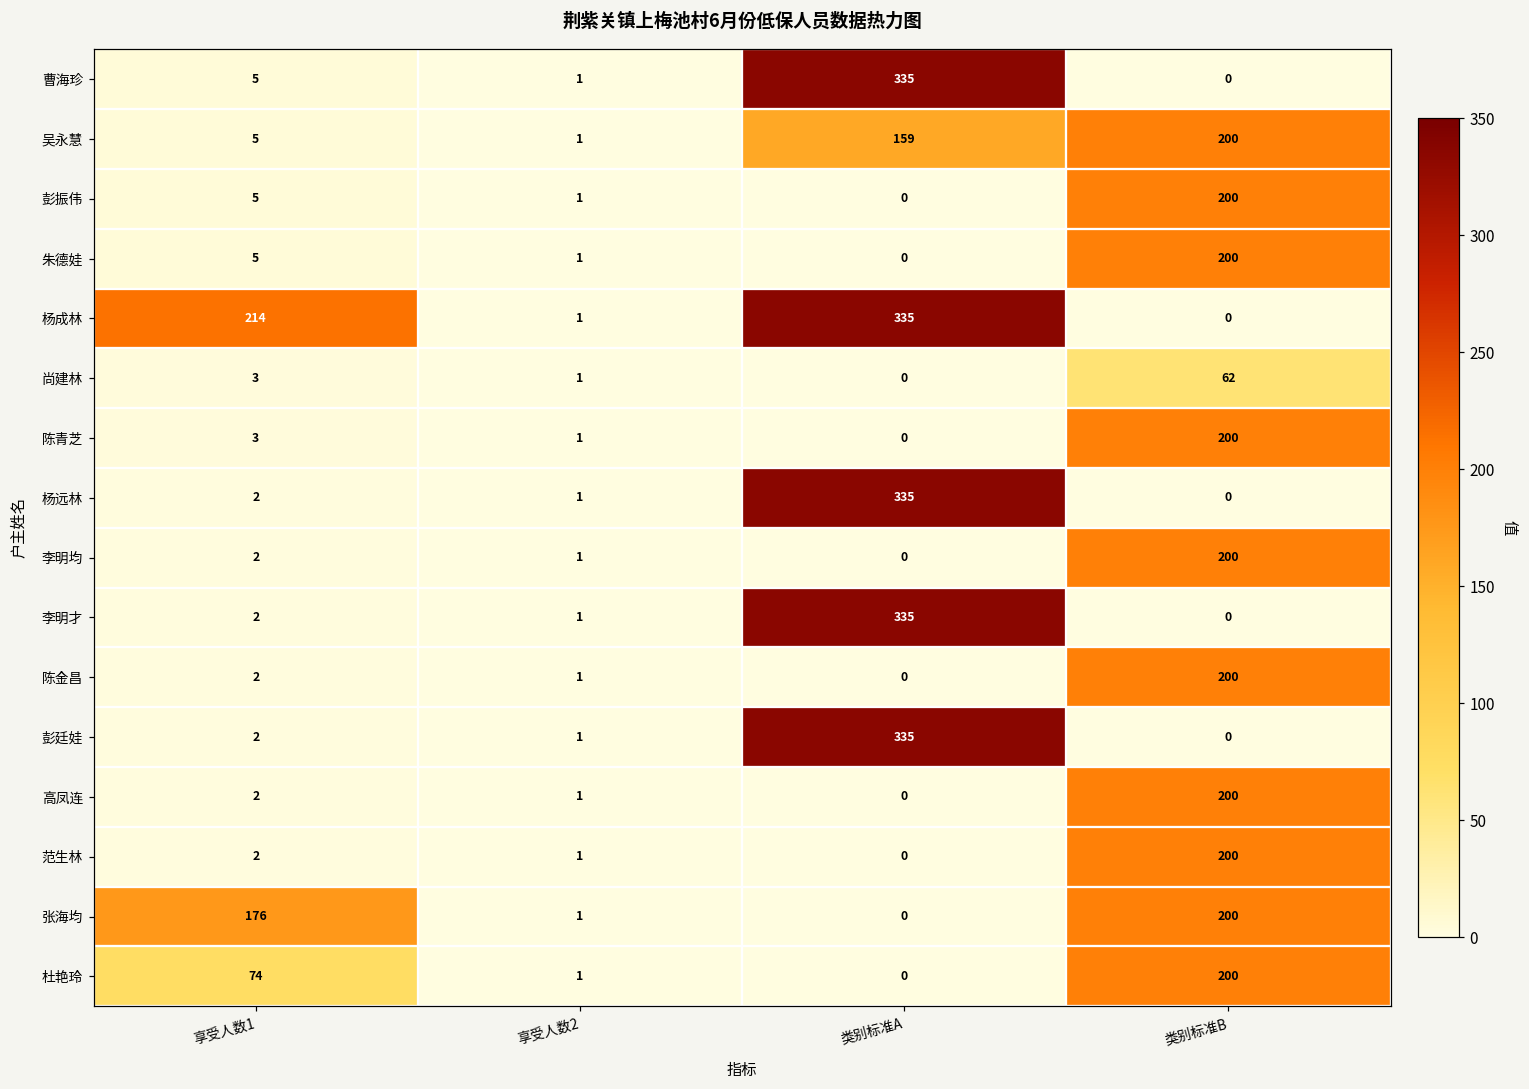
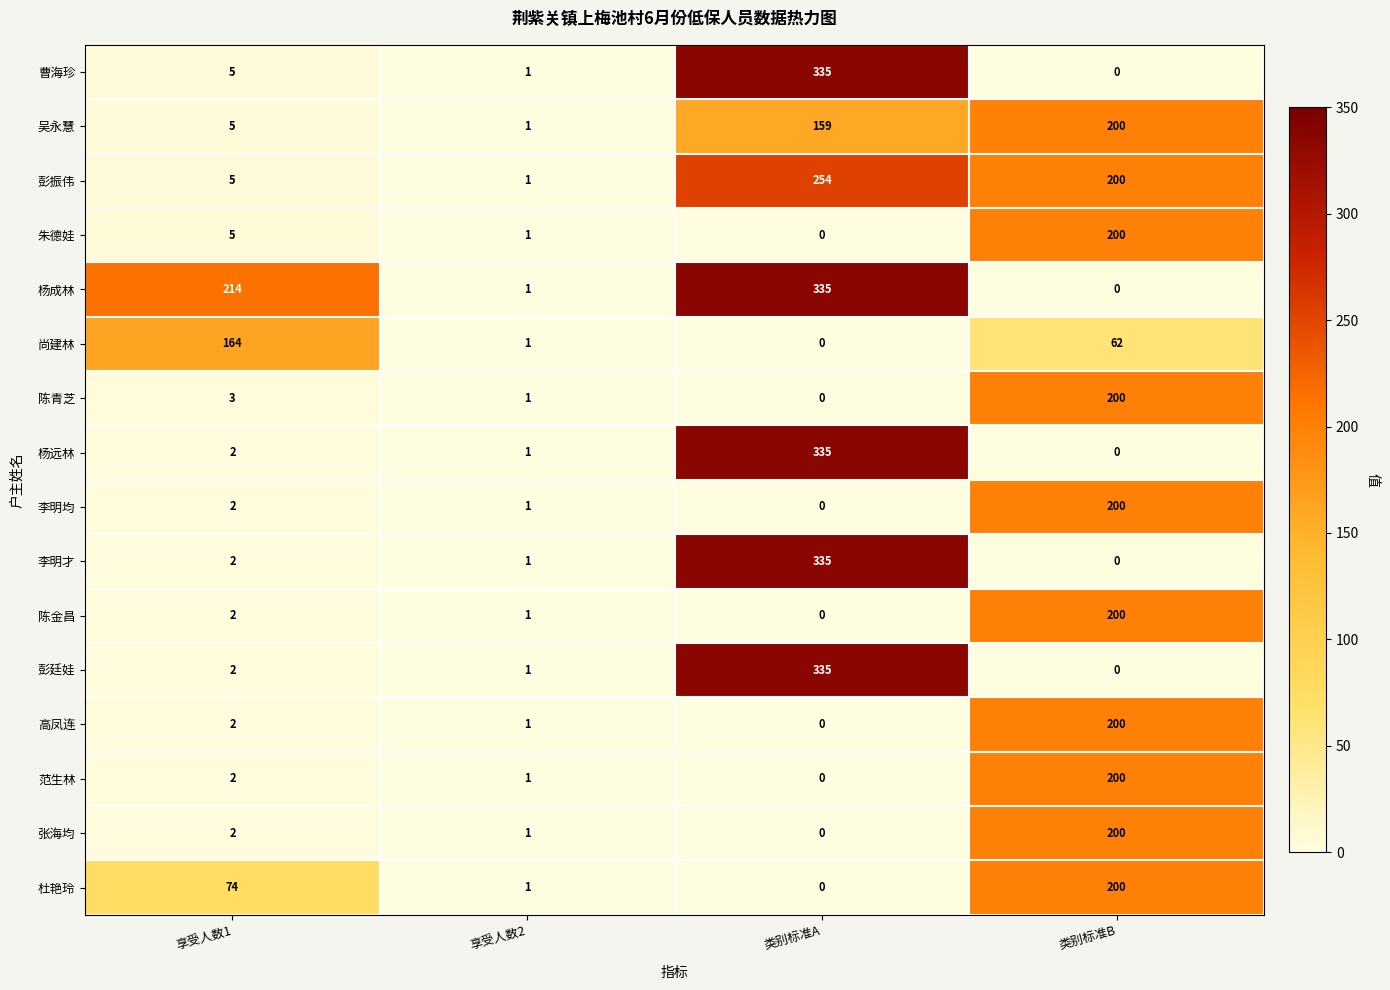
  {
    "曹海珍": {
      "享受人数1": 5,
      "享受人数2": 1,
      "类别标准A": 335,
      "类别标准B": 0
    },
    "吴永慧": {
      "享受人数1": 5,
      "享受人数2": 1,
      "类别标准A": 159,
      "类别标准B": 200
    },
    "彭振伟": {
      "享受人数1": 5,
      "享受人数2": 1,
-     "类别标准A": 0,
+     "类别标准A": 254,
      "类别标准B": 200
    },
    "朱德娃": {
      "享受人数1": 5,
      "享受人数2": 1,
      "类别标准A": 0,
      "类别标准B": 200
    },
    "杨成林": {
      "享受人数1": 214,
      "享受人数2": 1,
      "类别标准A": 335,
      "类别标准B": 0
    },
    "尚建林": {
-     "享受人数1": 3,
+     "享受人数1": 164,
      "享受人数2": 1,
      "类别标准A": 0,
      "类别标准B": 62
    },
    "陈青芝": {
      "享受人数1": 3,
      "享受人数2": 1,
      "类别标准A": 0,
      "类别标准B": 200
    },
    "杨远林": {
      "享受人数1": 2,
      "享受人数2": 1,
      "类别标准A": 335,
      "类别标准B": 0
    },
    "李明均": {
      "享受人数1": 2,
      "享受人数2": 1,
      "类别标准A": 0,
      "类别标准B": 200
    },
    "李明才": {
      "享受人数1": 2,
      "享受人数2": 1,
      "类别标准A": 335,
      "类别标准B": 0
    },
    "陈金昌": {
      "享受人数1": 2,
      "享受人数2": 1,
      "类别标准A": 0,
      "类别标准B": 200
    },
    "彭廷娃": {
      "享受人数1": 2,
      "享受人数2": 1,
      "类别标准A": 335,
      "类别标准B": 0
    },
    "高凤连": {
      "享受人数1": 2,
      "享受人数2": 1,
      "类别标准A": 0,
      "类别标准B": 200
    },
    "范生林": {
      "享受人数1": 2,
      "享受人数2": 1,
      "类别标准A": 0,
      "类别标准B": 200
    },
    "张海均": {
-     "享受人数1": 176,
+     "享受人数1": 2,
      "享受人数2": 1,
      "类别标准A": 0,
      "类别标准B": 200
    },
    "杜艳玲": {
      "享受人数1": 74,
      "享受人数2": 1,
      "类别标准A": 0,
      "类别标准B": 200
    }
  }
